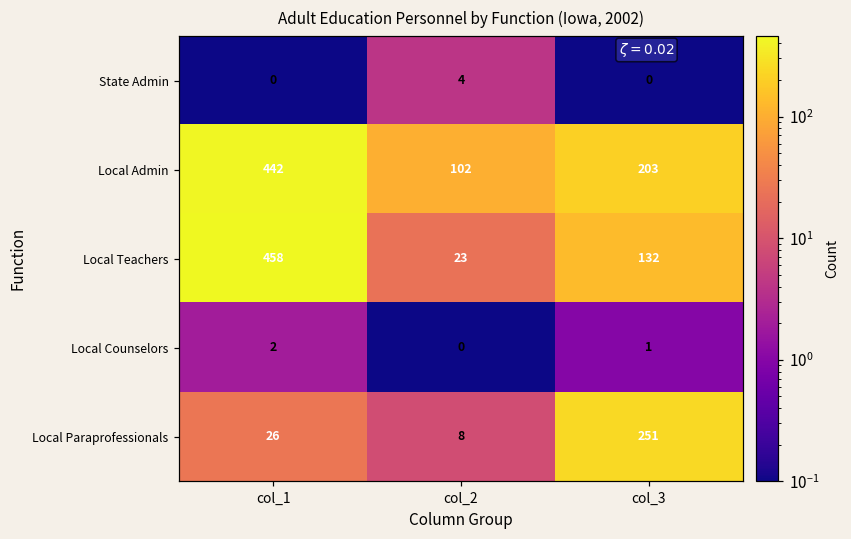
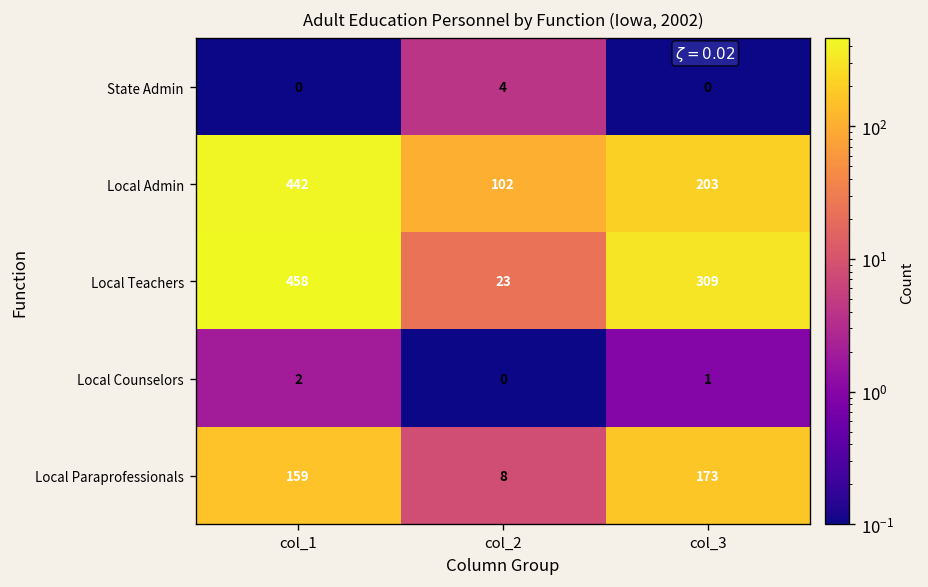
  {
    "State Admin": {
      "col_1": 0,
      "col_2": 4,
      "col_3": 0
    },
    "Local Admin": {
      "col_1": 442,
      "col_2": 102,
      "col_3": 203
    },
    "Local Teachers": {
      "col_1": 458,
      "col_2": 23,
-     "col_3": 132
+     "col_3": 309
    },
    "Local Counselors": {
      "col_1": 2,
      "col_2": 0,
      "col_3": 1
    },
    "Local Paraprofessionals": {
-     "col_1": 26,
+     "col_1": 159,
      "col_2": 8,
-     "col_3": 251
+     "col_3": 173
    }
  }
